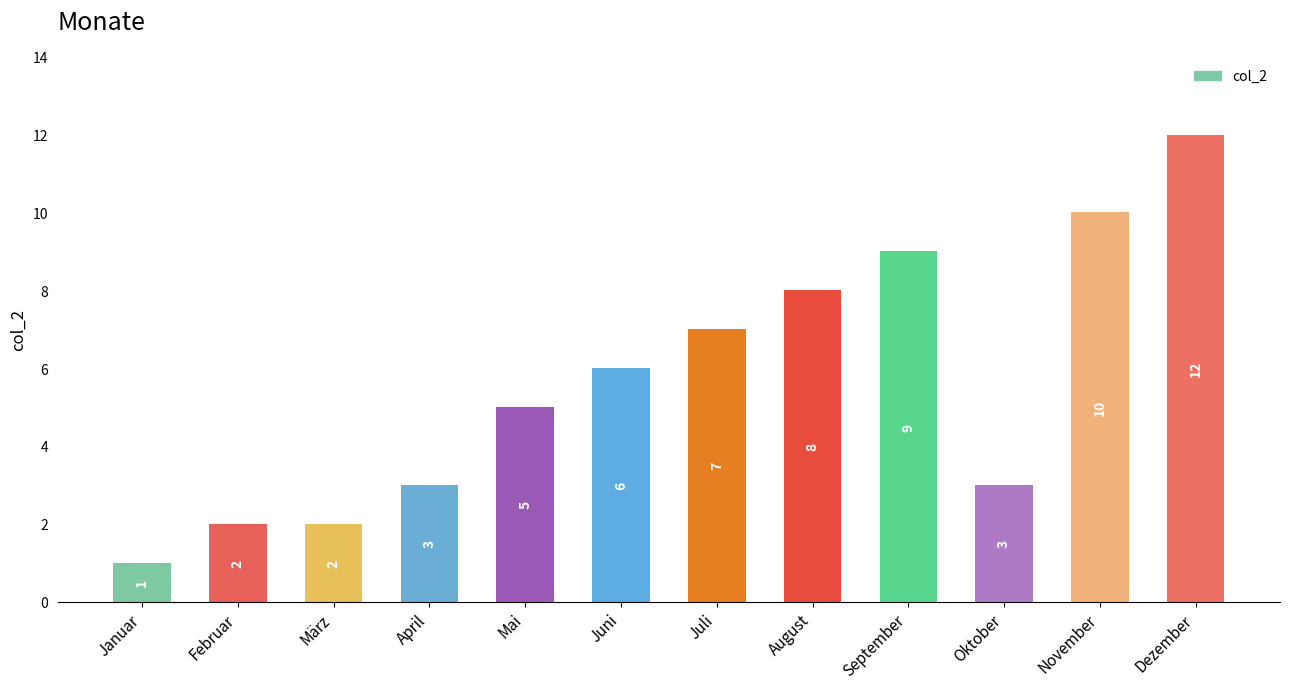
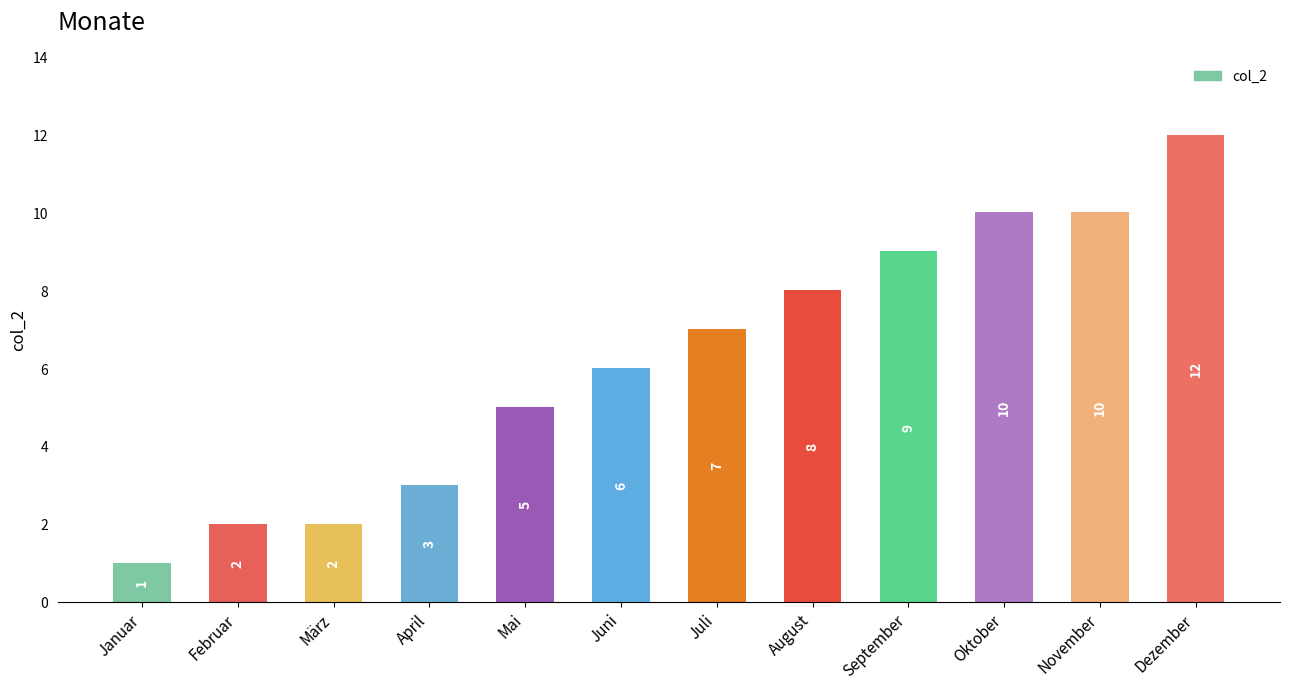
  {
    "Januar": 1,
    "Februar": 2,
    "März": 2,
    "April": 3,
    "Mai": 5,
    "Juni": 6,
    "Juli": 7,
    "August": 8,
    "September": 9,
-   "Oktober": 3,
+   "Oktober": 10,
    "November": 10,
    "Dezember": 12
  }
